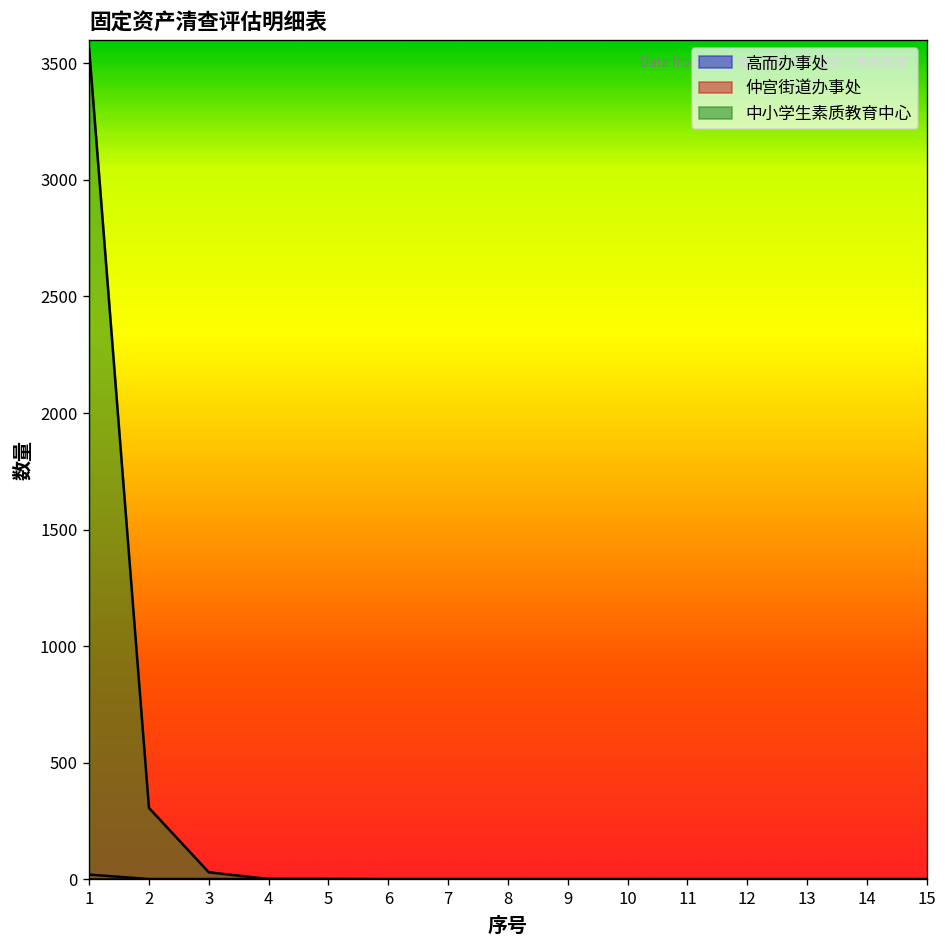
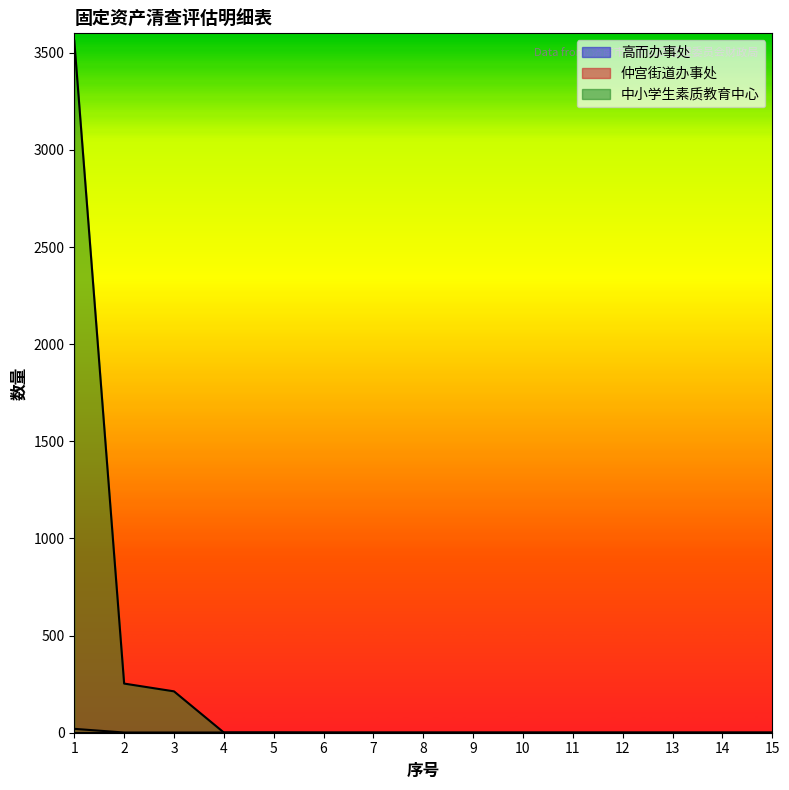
  {
    "高而办事处": {
      "1": 0
    },
    "仲宫街道办事处": {
      "1": 20
    },
    "中小学生素质教育中心": {
      "1": 3560,
-     "2": 310,
-     "3": 30
+     "2": 250,
+     "3": 210
    }
  }
